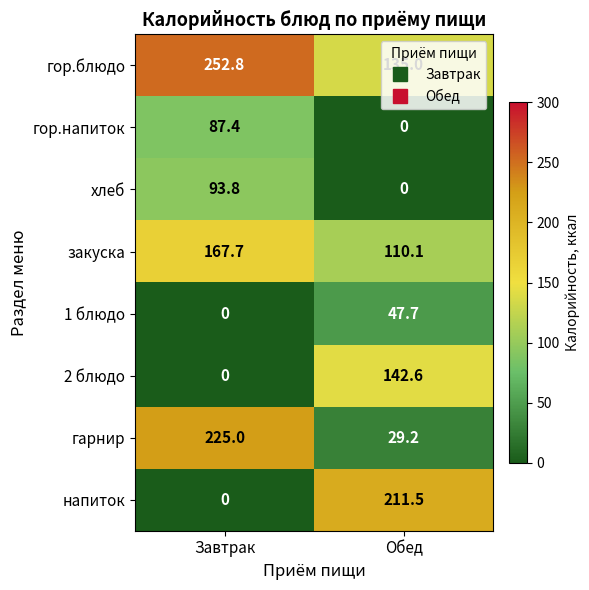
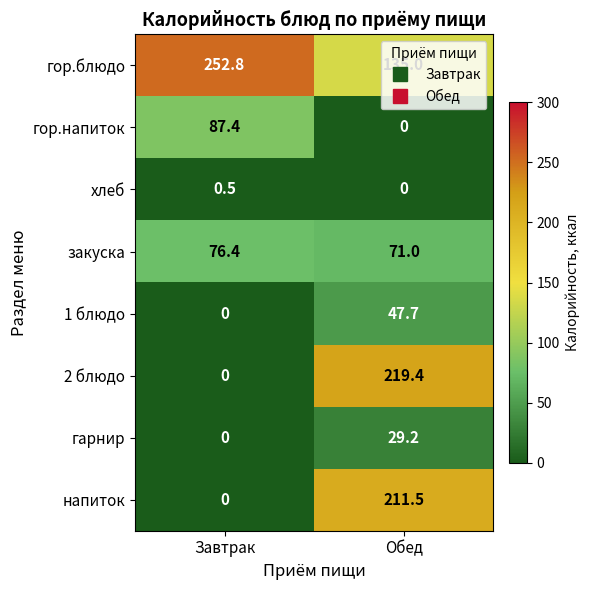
  {
    "гор.блюдо": {
      "Завтрак": 252.8
    },
    "гор.напиток": {
      "Завтрак": 87.4,
      "Обед": 0
    },
    "хлеб": {
-     "Завтрак": 93.8,
+     "Завтрак": 0.5,
      "Обед": 0
    },
    "закуска": {
-     "Завтрак": 167.7,
-     "Обед": 110.1
+     "Завтрак": 76.4,
+     "Обед": 71.0
    },
    "1 блюдо": {
      "Завтрак": 0,
      "Обед": 47.7
    },
    "2 блюдо": {
      "Завтрак": 0,
-     "Обед": 142.6
+     "Обед": 219.4
    },
    "гарнир": {
-     "Завтрак": 225.0,
+     "Завтрак": 0,
      "Обед": 29.2
    },
    "напиток": {
      "Завтрак": 0,
      "Обед": 211.5
    }
  }
